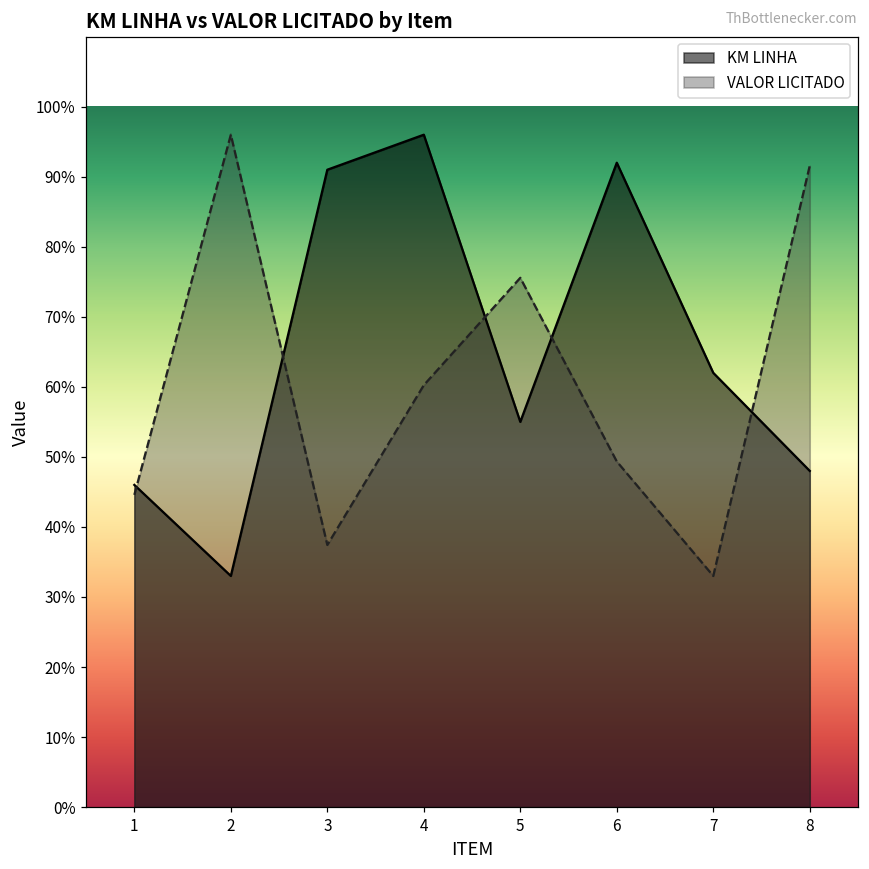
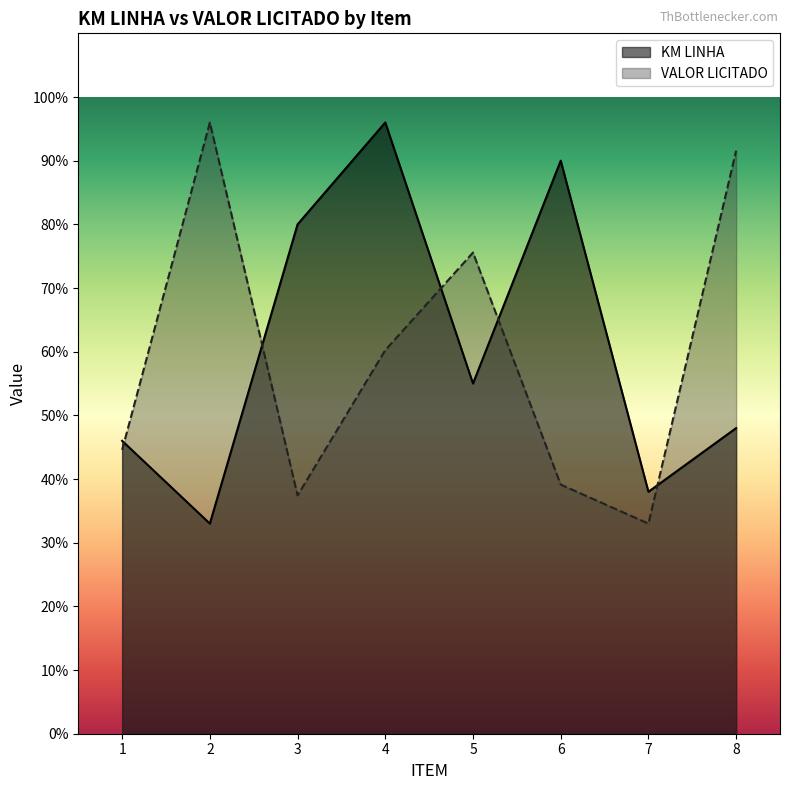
  {
    "KM LINHA": {
      "1": "46%",
      "2": "33%",
-     "3": "91%",
+     "3": "80%",
      "4": "96%",
      "5": "55%",
-     "6": "92%",
-     "7": "62%",
+     "6": "90%",
+     "7": "38%",
      "8": "48%"
    },
    "VALOR LICITADO": {
      "1": "45%",
      "2": "96%",
      "3": "37%",
      "4": "60%",
      "5": "76%",
-     "6": "49%",
+     "6": "39%",
      "7": "33%",
      "8": "92%"
    }
  }
